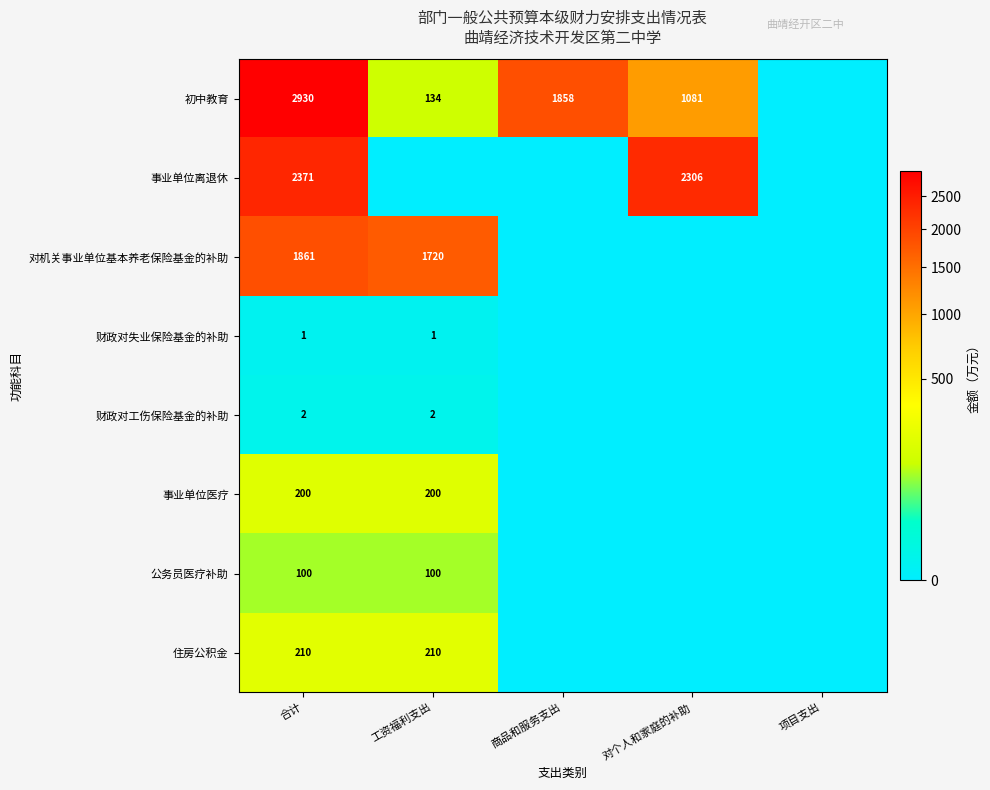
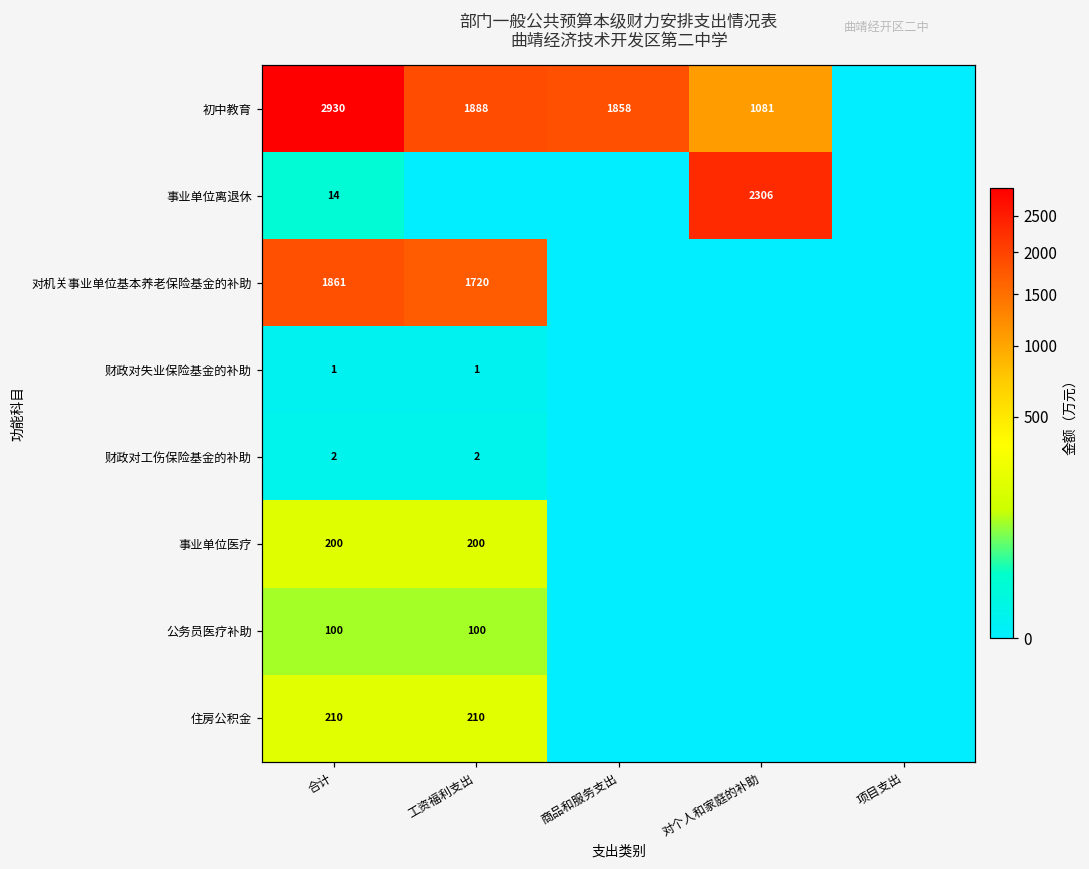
  {
    "初中教育": {
      "合计": 2930,
-     "工资福利支出": 134,
+     "工资福利支出": 1888,
      "商品和服务支出": 1858,
      "对个人和家庭的补助": 1081
    },
    "事业单位离退休": {
-     "合计": 2371,
+     "合计": 14,
      "对个人和家庭的补助": 2306
    },
    "对机关事业单位基本养老保险基金的补助": {
      "合计": 1861,
      "工资福利支出": 1720
    },
    "财政对失业保险基金的补助": {
      "合计": 1,
      "工资福利支出": 1
    },
    "财政对工伤保险基金的补助": {
      "合计": 2,
      "工资福利支出": 2
    },
    "事业单位医疗": {
      "合计": 200,
      "工资福利支出": 200
    },
    "公务员医疗补助": {
      "合计": 100,
      "工资福利支出": 100
    },
    "住房公积金": {
      "合计": 210,
      "工资福利支出": 210
    }
  }
